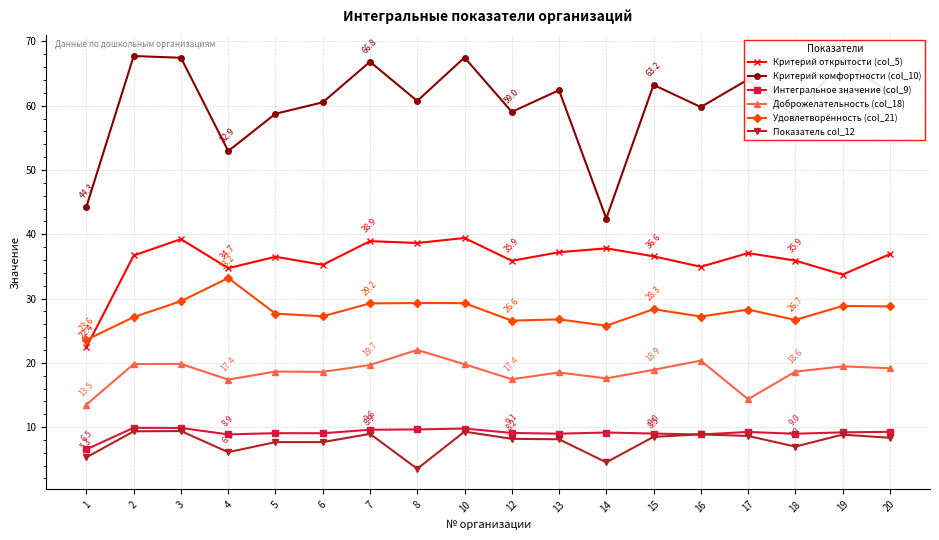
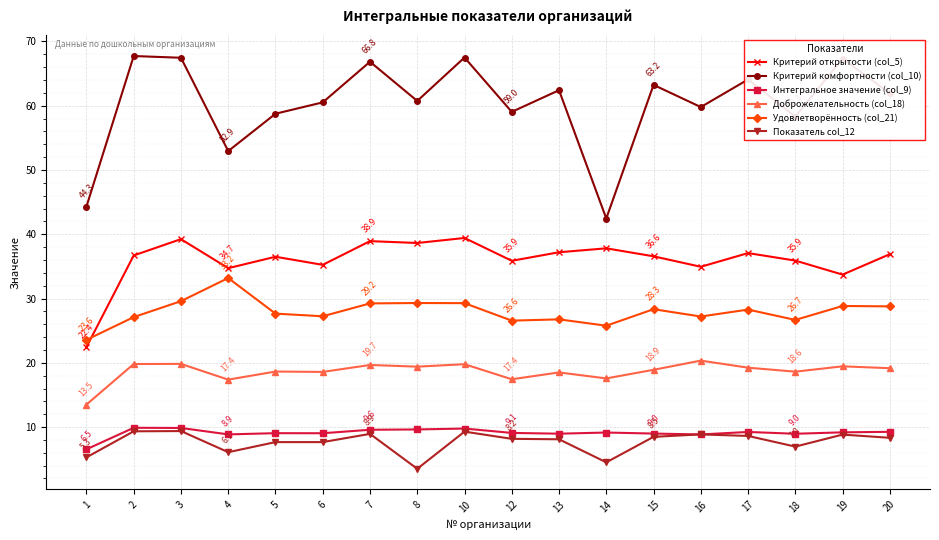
  {
    "Критерий открытости (col_5)": {
      "7": 38.9,
      "12": 35.9,
      "15": 36.6,
      "18": 35.9
    },
    "Критерий комфортности (col_10)": {
      "1": 44.3,
      "4": 52.9,
      "7": 66.8,
      "12": 59.0,
      "15": 63.2
    },
    "Доброжелательность (col_18)": {
      "2": 20,
      "3": 20,
      "5": 19,
      "6": 19,
-     "8": 22,
+     "8": 19,
      "10": 20,
      "13": 19,
      "14": 18,
      "16": 20,
-     "17": 14,
+     "17": 19,
      "19": 19,
      "20": 19
    },
    "Удовлетворённость (col_21)": {
      "7": 29.2,
      "12": 26.6,
      "15": 28.3,
      "18": 26.7
    }
  }
